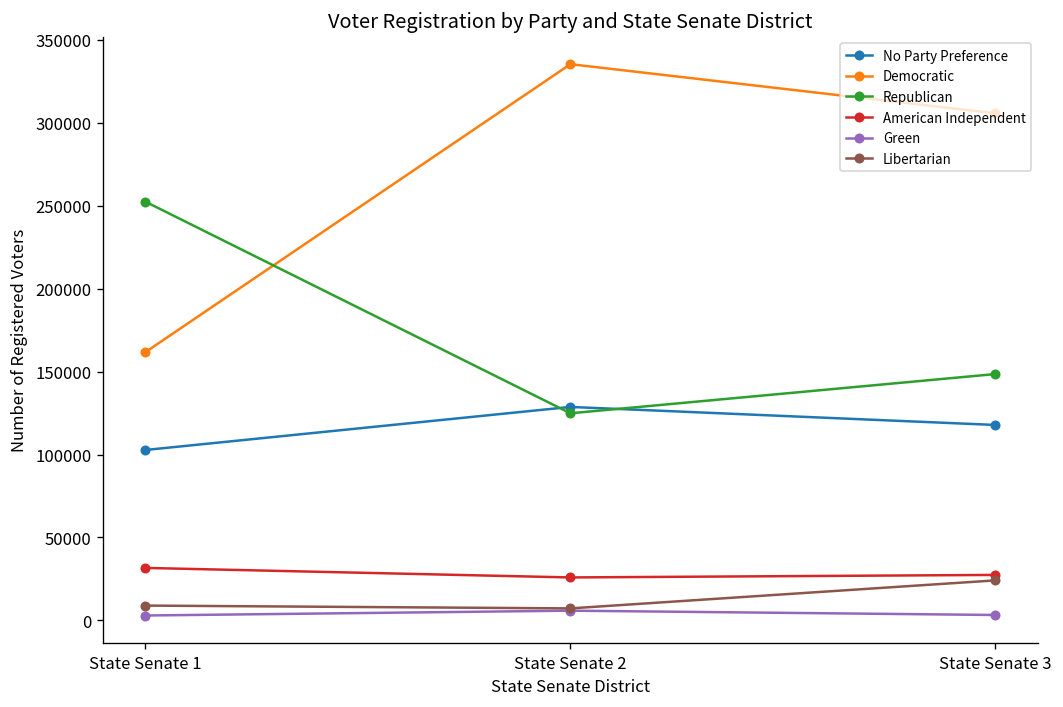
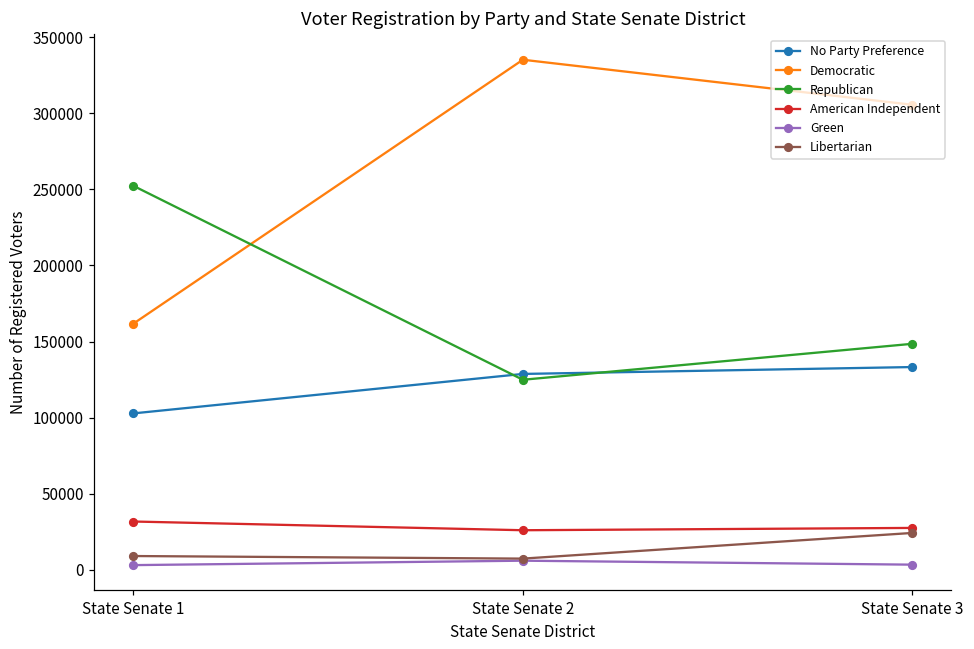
  {
    "No Party Preference": {
      "State Senate 1": 103000,
      "State Senate 2": 129000,
-     "State Senate 3": 118000
+     "State Senate 3": 133000
    },
    "Democratic": {
      "State Senate 1": 162000,
      "State Senate 2": 335000
    },
    "Republican": {
      "State Senate 1": 252000,
      "State Senate 2": 125000,
      "State Senate 3": 149000
    },
    "American Independent": {
      "State Senate 1": 32000,
      "State Senate 2": 26000,
      "State Senate 3": 27000
    },
    "Green": {
      "State Senate 1": 3000,
      "State Senate 3": 3000
    },
    "Libertarian": {
      "State Senate 1": 9000,
      "State Senate 3": 24000
    }
  }
